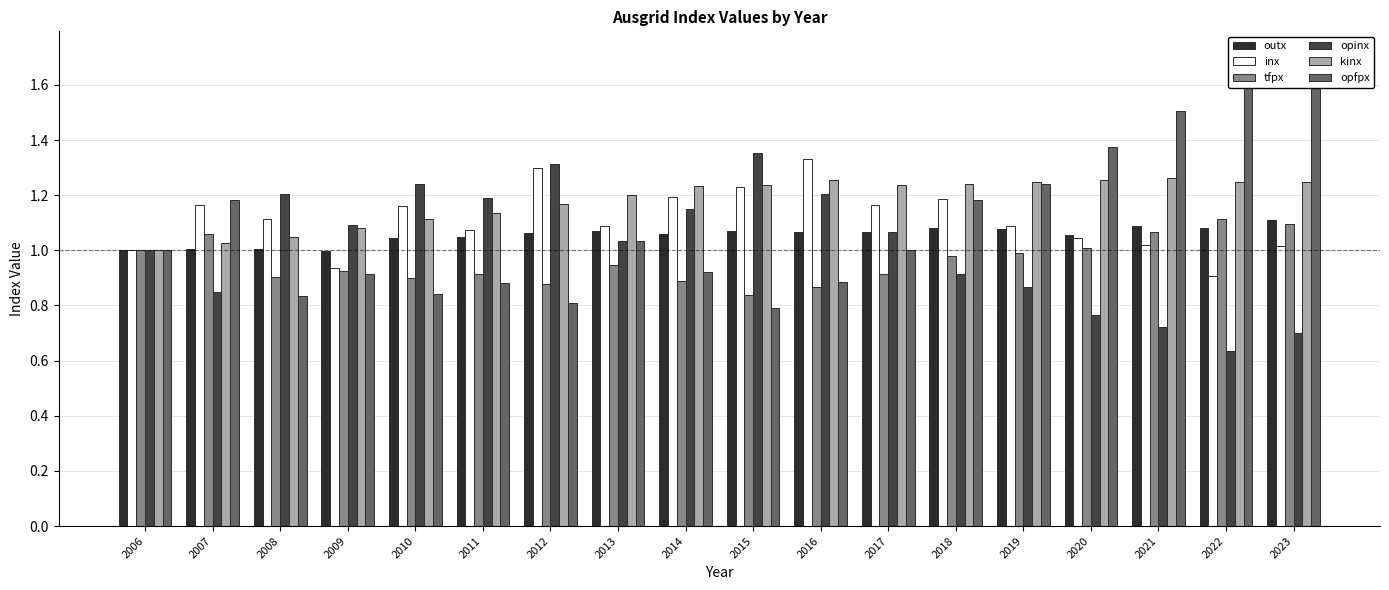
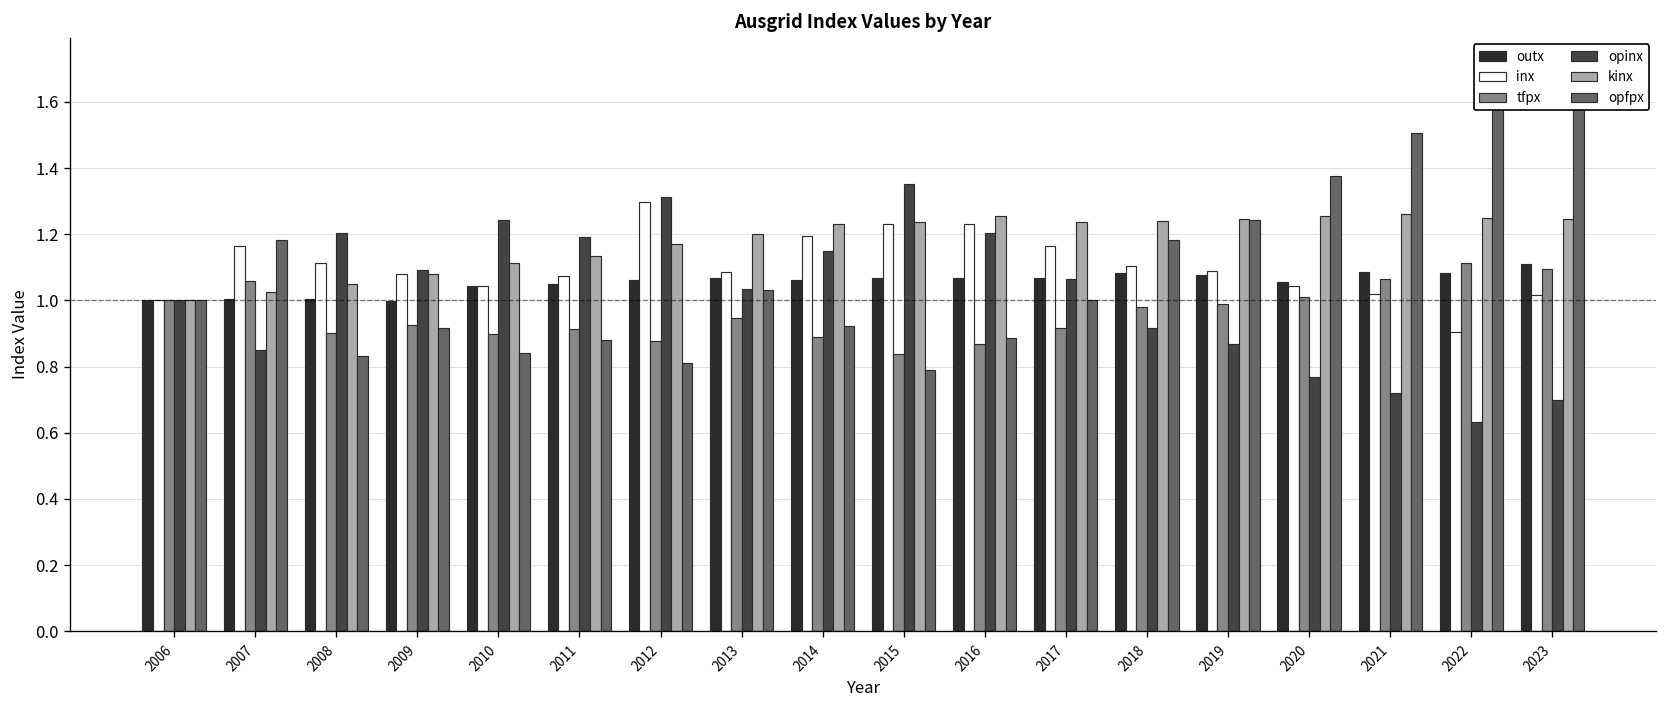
  {
    "inx": {
      "2006": 1.00,
      "2007": 1.16,
      "2008": 1.11,
-     "2009": 0.94,
-     "2010": 1.16,
+     "2009": 1.08,
+     "2010": 1.04,
      "2011": 1.07,
      "2012": 1.30,
      "2013": 1.09,
      "2014": 1.19,
      "2015": 1.23,
-     "2016": 1.33,
+     "2016": 1.23,
      "2017": 1.16,
-     "2018": 1.19,
+     "2018": 1.10,
      "2019": 1.09,
      "2020": 1.04,
      "2021": 1.02,
      "2022": 0.91,
      "2023": 1.02
    }
  }
